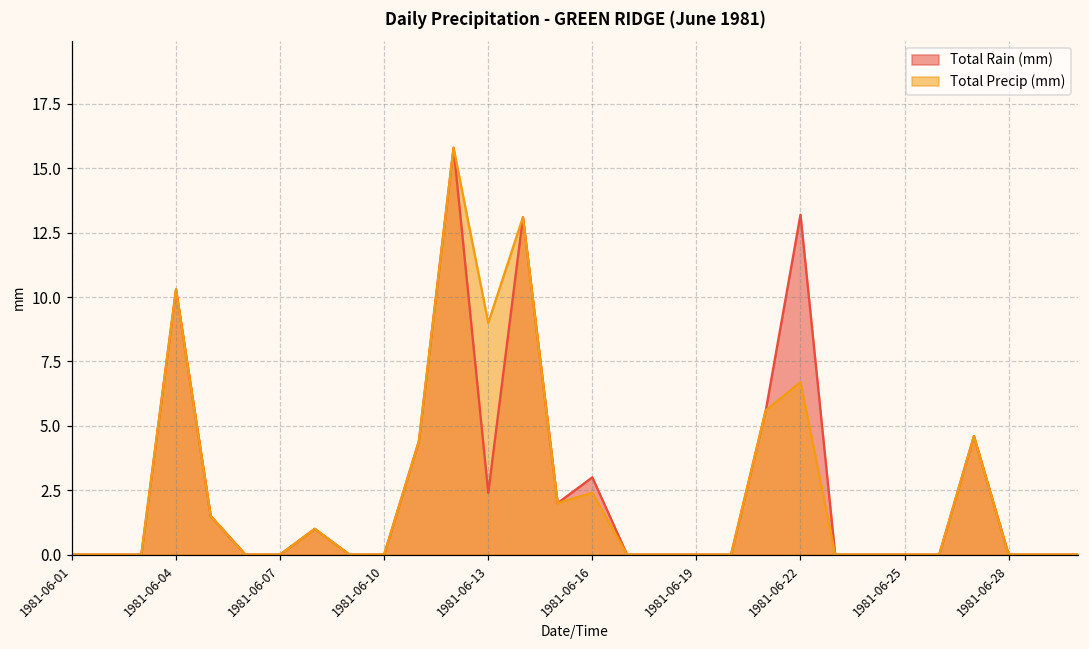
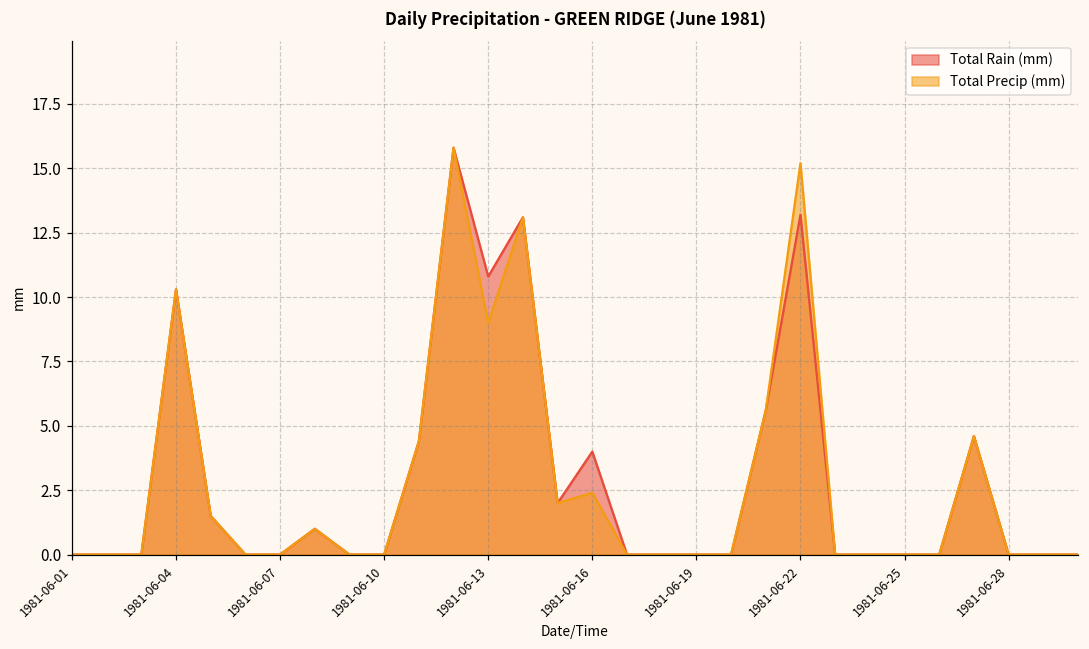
  {
    "Total Rain (mm)": {
-     "1981-06-13": 2.4,
-     "1981-06-16": 3,
+     "1981-06-13": 10.8,
+     "1981-06-16": 4,
      "1981-06-22": 13.2
    },
    "Total Precip (mm)": {
      "1981-06-13": 9.0,
      "1981-06-16": 2.4,
-     "1981-06-22": 6.7
+     "1981-06-22": 15.2
    }
  }
